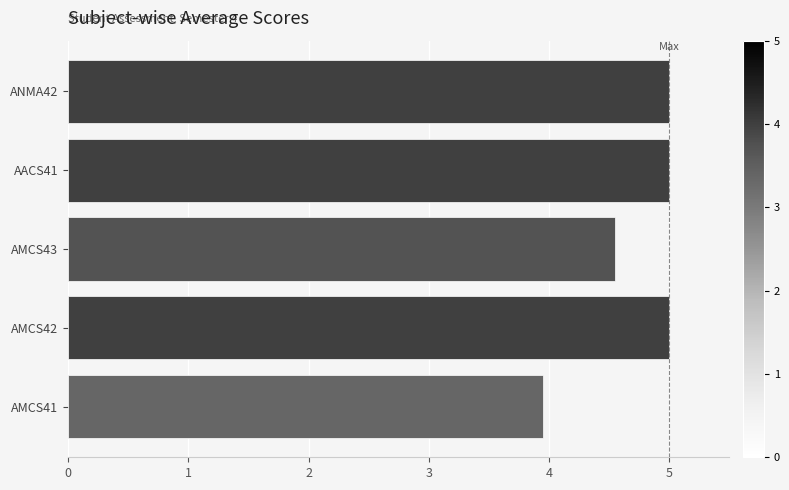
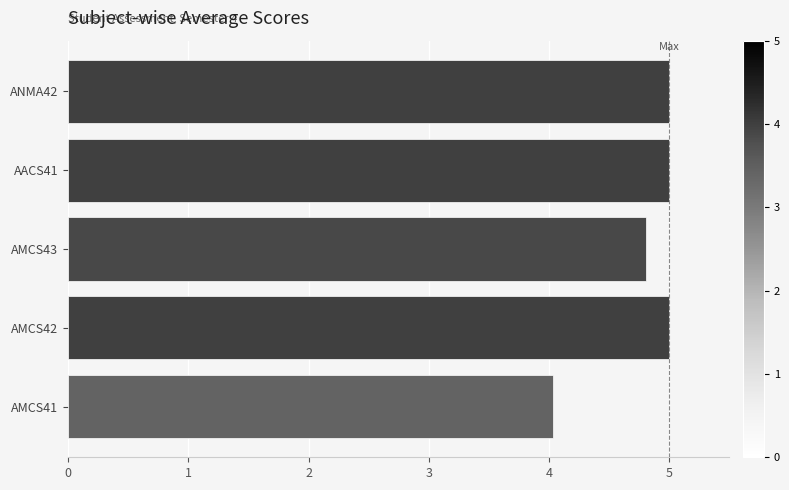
  {
    "ANMA42": 5.00,
    "AACS41": 5.00,
-   "AMCS43": 4.55,
+   "AMCS43": 4.81,
    "AMCS42": 5.00,
-   "AMCS41": 3.95
+   "AMCS41": 4.03
  }
